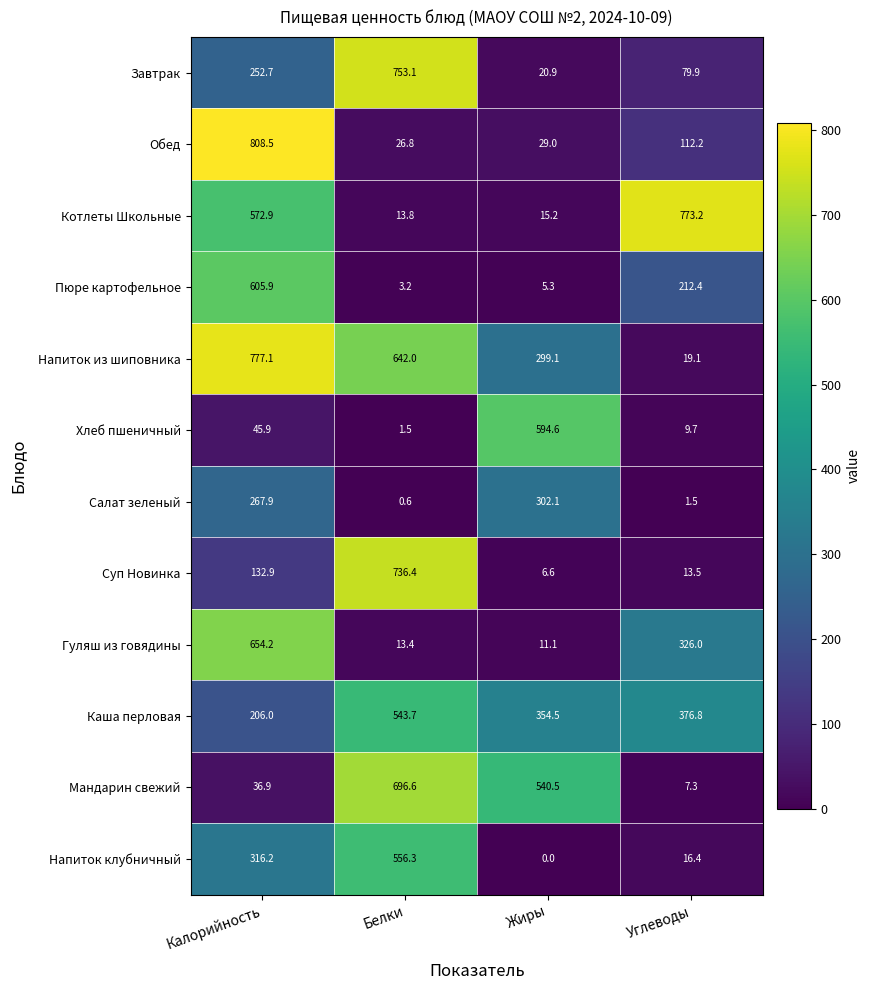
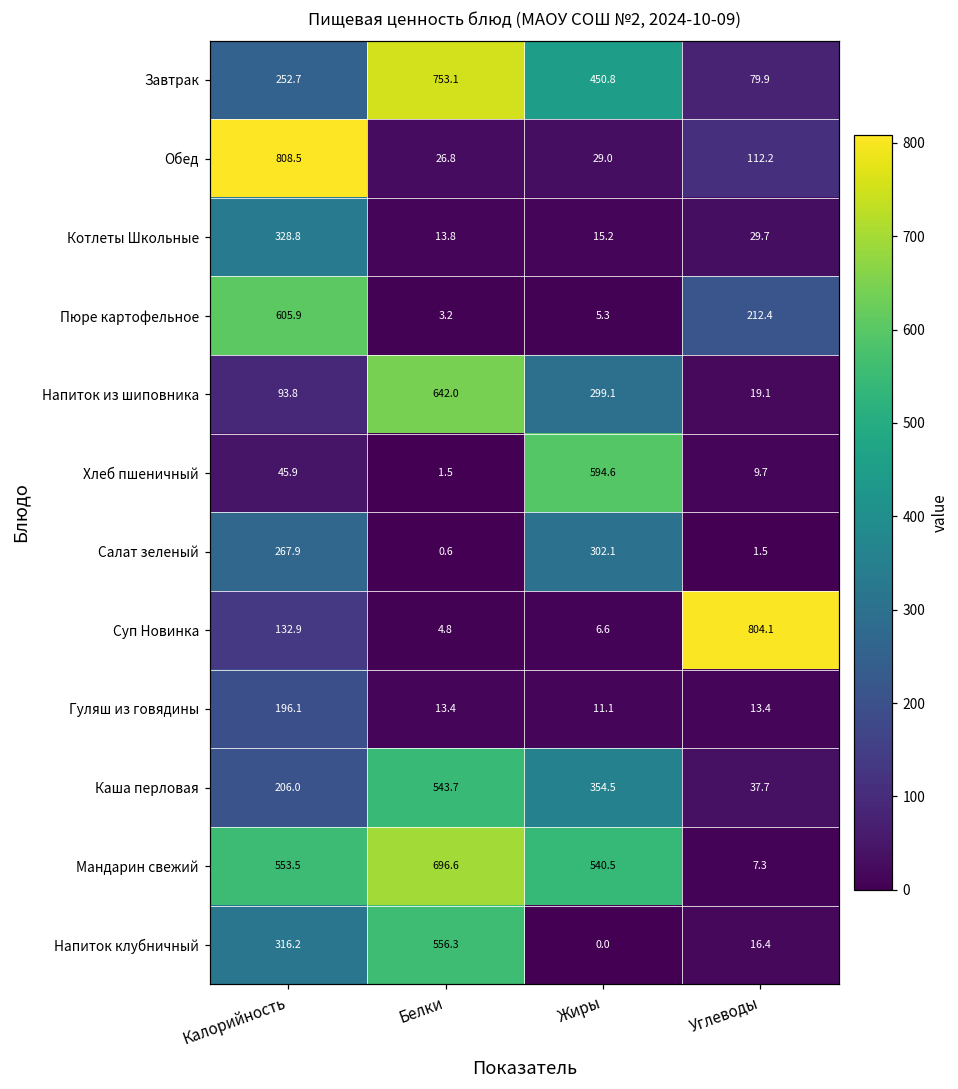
  {
    "Завтрак": {
      "Калорийность": 252.7,
      "Белки": 753.1,
-     "Жиры": 20.9,
+     "Жиры": 450.8,
      "Углеводы": 79.9
    },
    "Обед": {
      "Калорийность": 808.5,
      "Белки": 26.8,
      "Жиры": 29.0,
      "Углеводы": 112.2
    },
    "Котлеты Школьные": {
-     "Калорийность": 572.9,
+     "Калорийность": 328.8,
      "Белки": 13.8,
      "Жиры": 15.2,
-     "Углеводы": 773.2
+     "Углеводы": 29.7
    },
    "Пюре картофельное": {
      "Калорийность": 605.9,
      "Белки": 3.2,
      "Жиры": 5.3,
      "Углеводы": 212.4
    },
    "Напиток из шиповника": {
-     "Калорийность": 777.1,
+     "Калорийность": 93.8,
      "Белки": 642.0,
      "Жиры": 299.1,
      "Углеводы": 19.1
    },
    "Хлеб пшеничный": {
      "Калорийность": 45.9,
      "Белки": 1.5,
      "Жиры": 594.6,
      "Углеводы": 9.7
    },
    "Салат зеленый": {
      "Калорийность": 267.9,
      "Белки": 0.6,
      "Жиры": 302.1,
      "Углеводы": 1.5
    },
    "Суп Новинка": {
      "Калорийность": 132.9,
-     "Белки": 736.4,
+     "Белки": 4.8,
      "Жиры": 6.6,
-     "Углеводы": 13.5
+     "Углеводы": 804.1
    },
    "Гуляш из говядины": {
-     "Калорийность": 654.2,
+     "Калорийность": 196.1,
      "Белки": 13.4,
      "Жиры": 11.1,
-     "Углеводы": 326.0
+     "Углеводы": 13.4
    },
    "Каша перловая": {
      "Калорийность": 206.0,
      "Белки": 543.7,
      "Жиры": 354.5,
-     "Углеводы": 376.8
+     "Углеводы": 37.7
    },
    "Мандарин свежий": {
-     "Калорийность": 36.9,
+     "Калорийность": 553.5,
      "Белки": 696.6,
      "Жиры": 540.5,
      "Углеводы": 7.3
    },
    "Напиток клубничный": {
      "Калорийность": 316.2,
      "Белки": 556.3,
      "Жиры": 0.0,
      "Углеводы": 16.4
    }
  }
